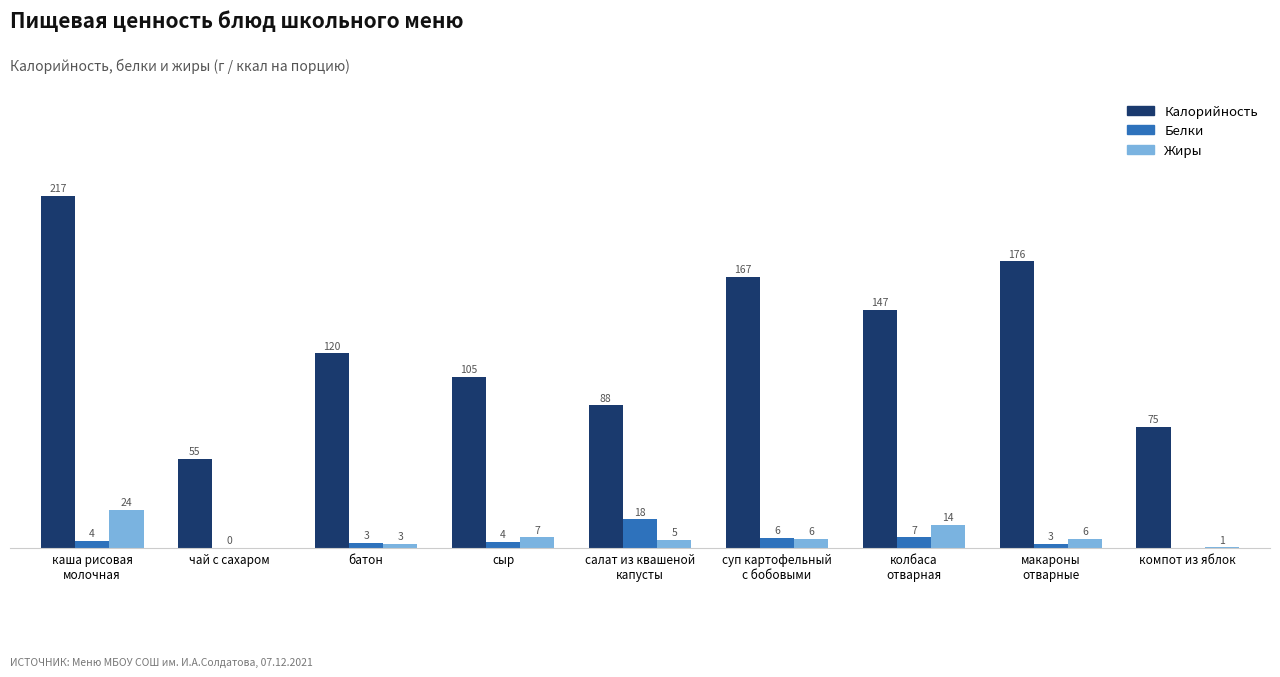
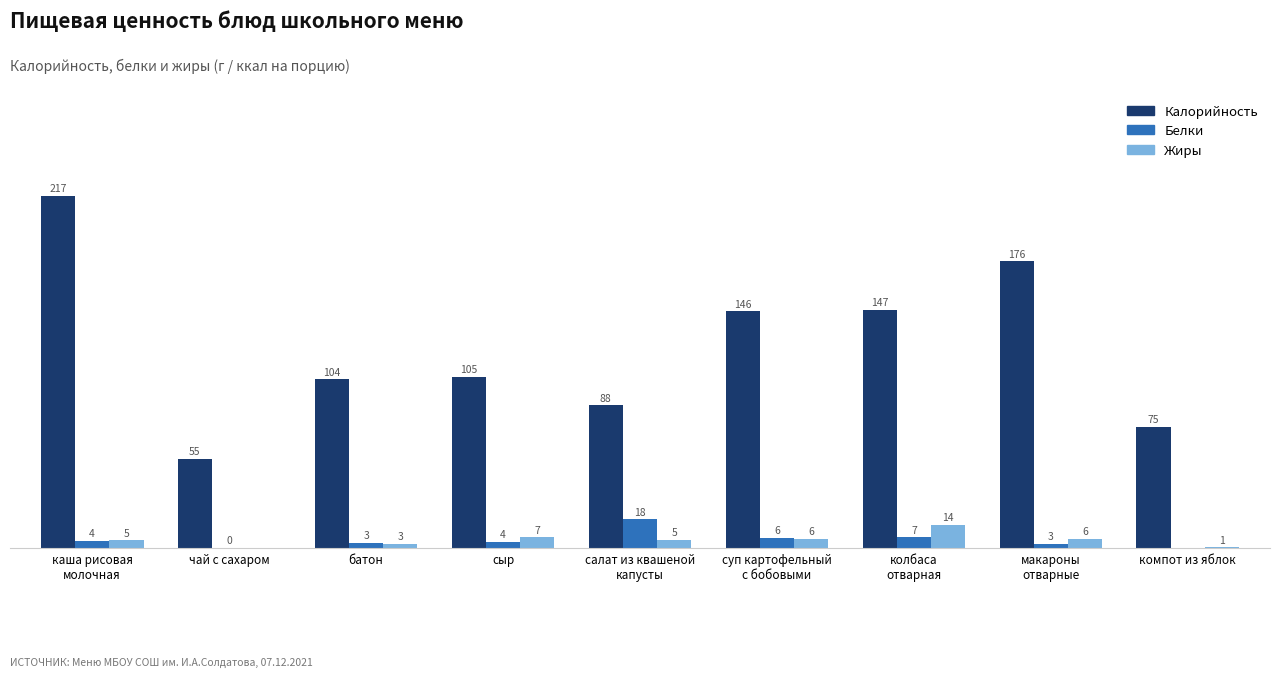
  {
    "Калорийность": {
      "каша рисовая молочная": 217,
      "чай с сахаром": 55,
-     "батон": 120,
+     "батон": 104,
      "сыр": 105,
      "салат из квашеной капусты": 88,
-     "суп картофельный с бобовыми": 167,
+     "суп картофельный с бобовыми": 146,
      "колбаса отварная": 147,
      "макароны отварные": 176,
      "компот из яблок": 75
    },
    "Белки": {
      "каша рисовая молочная": 4,
      "чай с сахаром": 0,
      "батон": 3,
      "сыр": 4,
      "салат из квашеной капусты": 18,
      "суп картофельный с бобовыми": 6,
      "колбаса отварная": 7,
      "макароны отварные": 3
    },
    "Жиры": {
-     "каша рисовая молочная": 24,
+     "каша рисовая молочная": 5,
      "батон": 3,
      "сыр": 7,
      "салат из квашеной капусты": 5,
      "суп картофельный с бобовыми": 6,
      "колбаса отварная": 14,
      "макароны отварные": 6,
      "компот из яблок": 1
    }
  }
